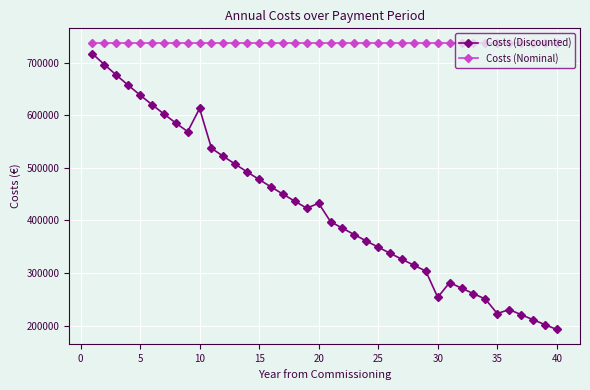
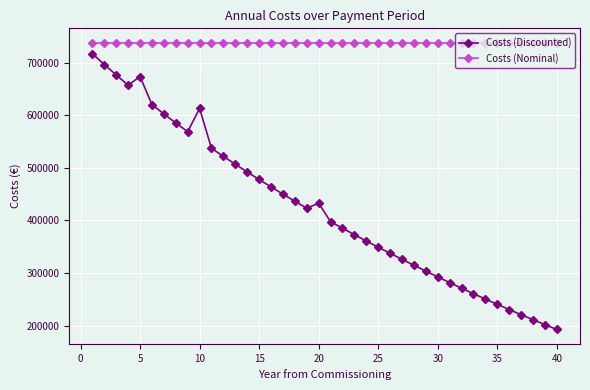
  {
    "Costs (Discounted)": {
-     "5": 640000,
+     "5": 670000,
      "10": 610000,
      "15": 480000,
      "20": 430000,
      "25": 350000,
-     "30": 250000,
-     "35": 220000,
+     "30": 290000,
+     "35": 240000,
      "40": 190000
    },
    "Costs (Nominal)": {
      "5": 740000,
      "10": 740000,
      "15": 740000,
      "20": 740000,
      "25": 740000,
      "30": 740000
    }
  }
